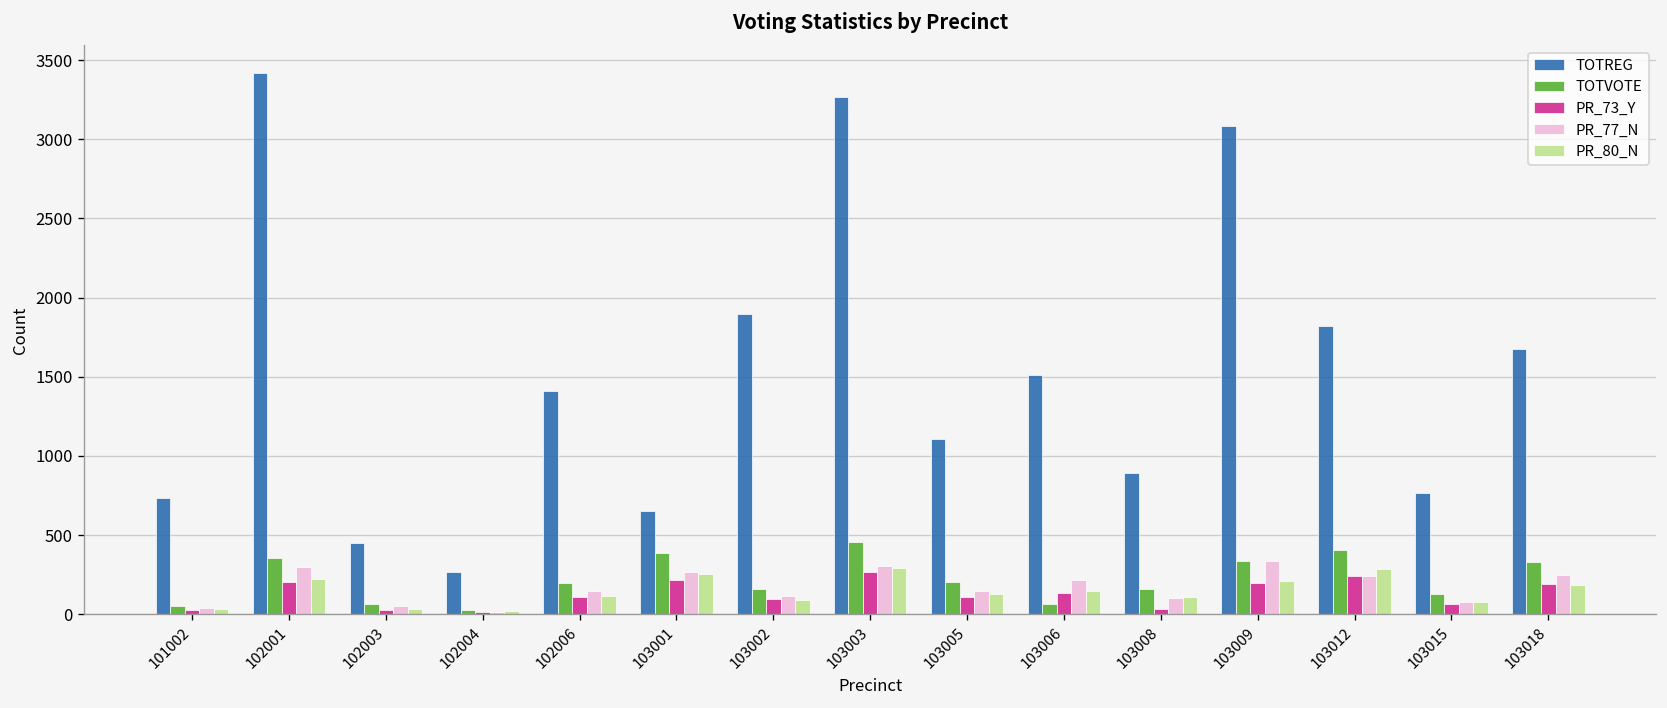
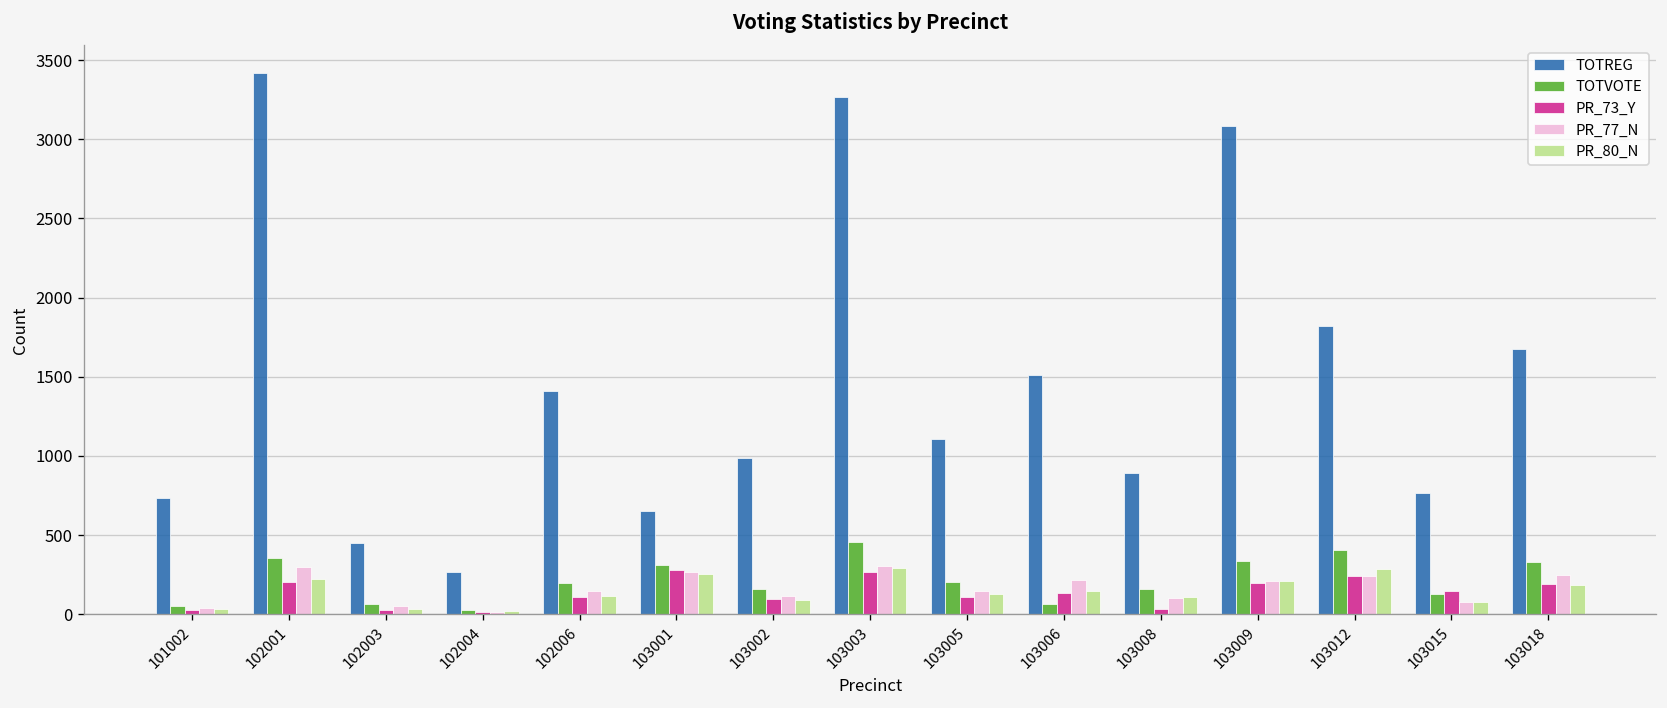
  {
    "TOTREG": {
      "101002": 740,
      "102001": 3420,
      "102003": 450,
      "102004": 270,
      "102006": 1410,
      "103001": 650,
-     "103002": 1900,
+     "103002": 990,
      "103003": 3270,
      "103005": 1110,
      "103006": 1510,
      "103008": 890,
      "103009": 3080,
      "103012": 1820,
      "103015": 770,
      "103018": 1680
    },
    "TOTVOTE": {
      "101002": 50,
      "102001": 350,
      "102003": 60,
      "102004": 20,
      "102006": 190,
-     "103001": 390,
+     "103001": 310,
      "103002": 160,
      "103003": 460,
      "103005": 200,
      "103006": 70,
      "103008": 160,
      "103009": 340,
      "103012": 410,
      "103015": 130,
      "103018": 330
    },
    "PR_73_Y": {
      "101002": 30,
      "102001": 200,
      "102003": 30,
      "102006": 110,
-     "103001": 220,
+     "103001": 280,
      "103002": 90,
      "103003": 270,
      "103005": 110,
      "103006": 130,
      "103008": 30,
      "103009": 200,
      "103012": 240,
-     "103015": 70,
+     "103015": 150,
      "103018": 190
    },
    "PR_77_N": {
      "101002": 40,
      "102001": 300,
      "102003": 50,
      "102006": 150,
      "103001": 270,
      "103002": 110,
      "103003": 300,
      "103005": 140,
      "103006": 220,
      "103008": 100,
-     "103009": 340,
+     "103009": 210,
      "103012": 240,
      "103015": 80,
      "103018": 250
    },
    "PR_80_N": {
      "101002": 40,
      "102001": 220,
      "102003": 40,
      "102004": 20,
      "102006": 110,
      "103001": 250,
      "103002": 90,
      "103003": 290,
      "103005": 130,
      "103006": 140,
      "103008": 110,
      "103009": 210,
      "103012": 290,
      "103015": 80,
      "103018": 190
    }
  }
